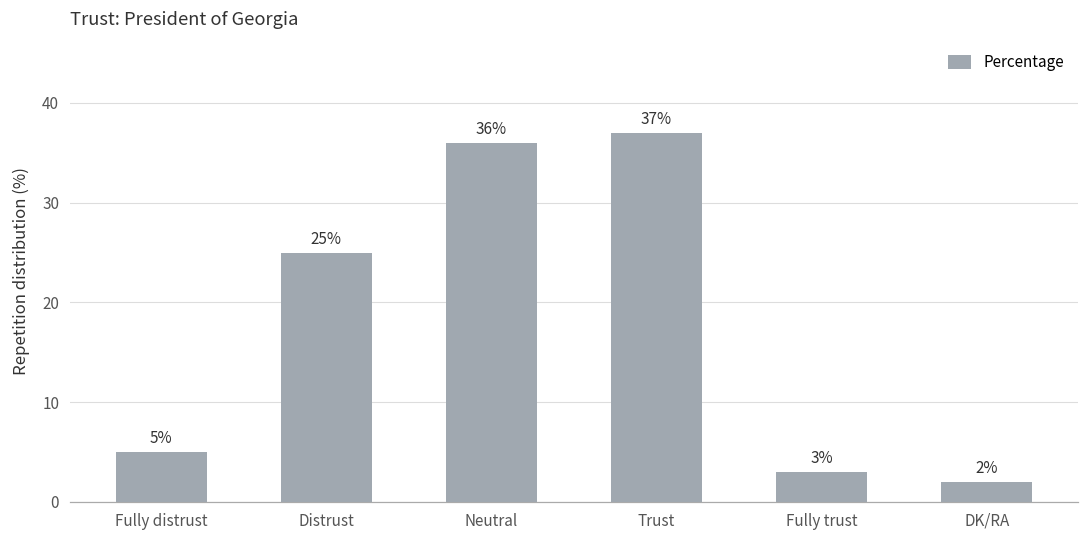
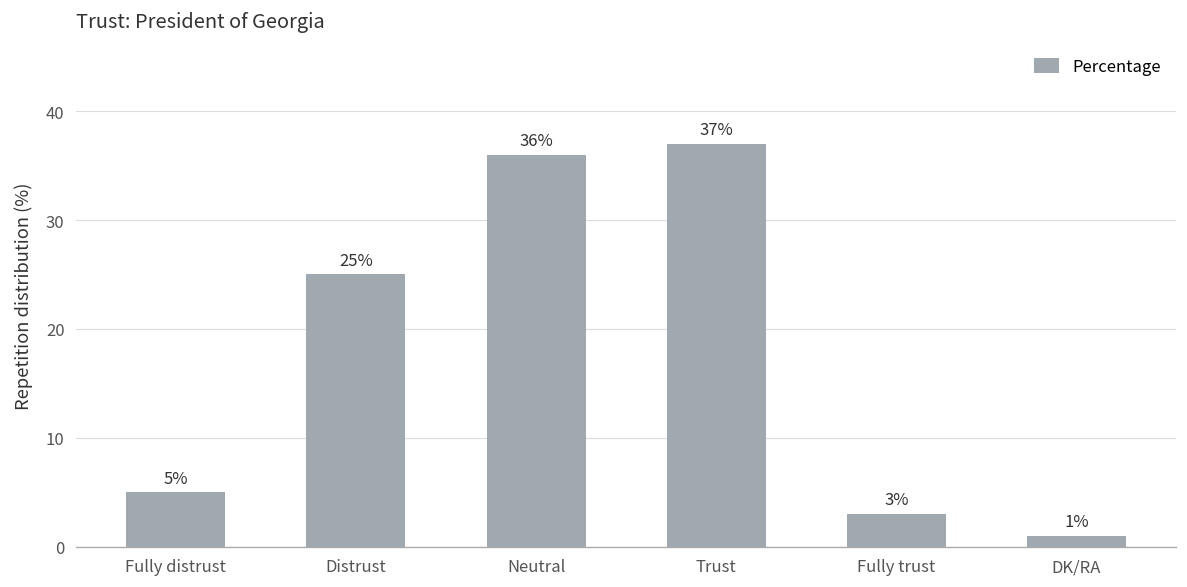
  {
    "Fully distrust": "5%",
    "Distrust": "25%",
    "Neutral": "36%",
    "Trust": "37%",
    "Fully trust": "3%",
-   "DK/RA": "2%"
+   "DK/RA": "1%"
  }
